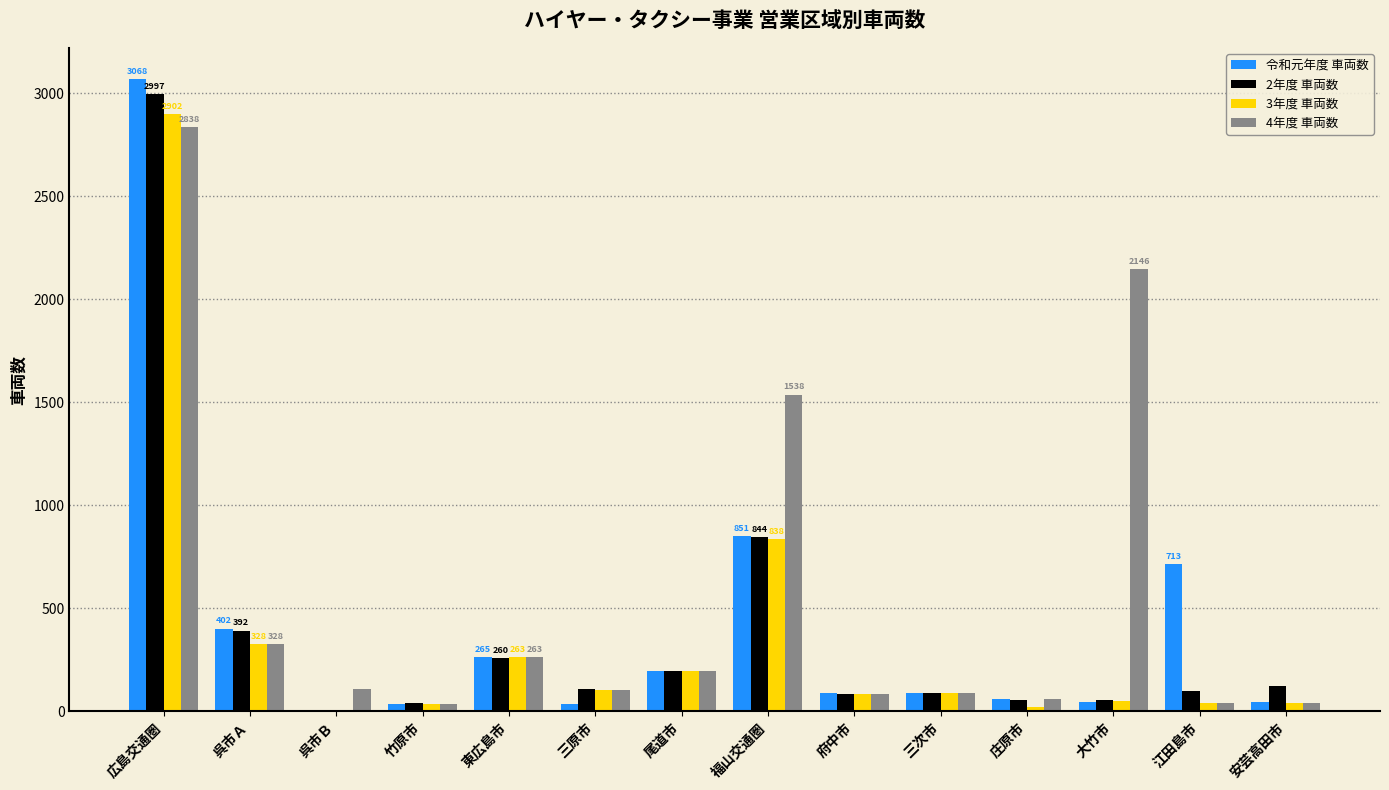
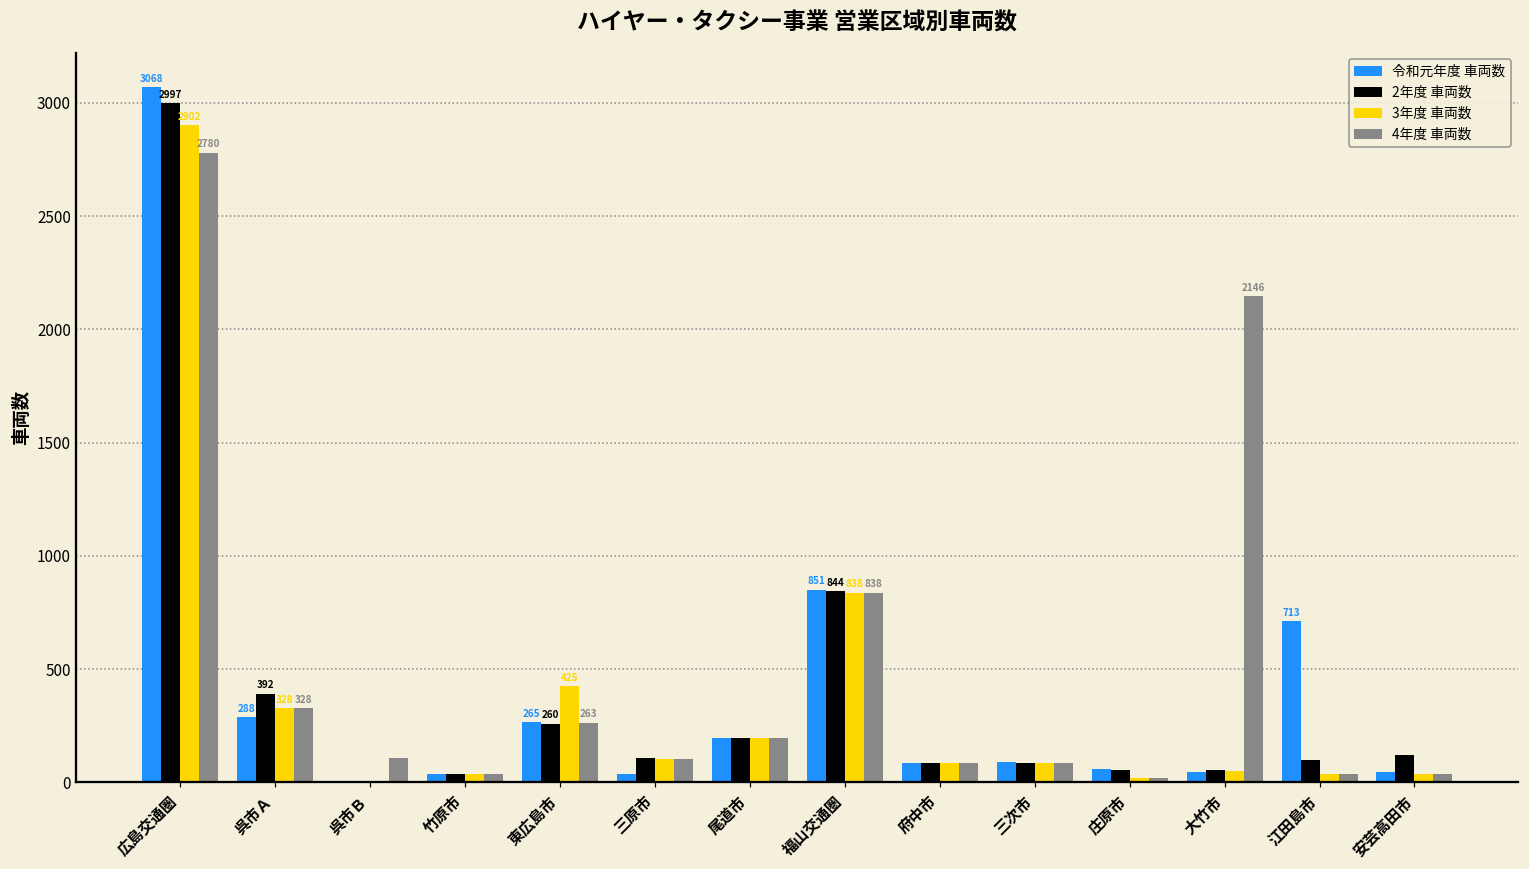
  {
    "令和元年度 車両数": {
      "広島交通圏": 3068,
-     "呉市Ａ": 402,
+     "呉市Ａ": 288,
      "東広島市": 265,
      "福山交通圏": 851,
      "江田島市": 713
    },
    "2年度 車両数": {
      "広島交通圏": 2997,
      "呉市Ａ": 392,
      "東広島市": 260,
      "福山交通圏": 844
    },
    "3年度 車両数": {
      "広島交通圏": 2902,
      "呉市Ａ": 328,
-     "東広島市": 263,
+     "東広島市": 425,
      "福山交通圏": 838
    },
    "4年度 車両数": {
-     "広島交通圏": 2838,
+     "広島交通圏": 2780,
      "呉市Ａ": 328,
      "東広島市": 263,
-     "福山交通圏": 1538,
-     "庄原市": 60,
+     "福山交通圏": 838,
+     "庄原市": 20,
      "大竹市": 2146
    }
  }
